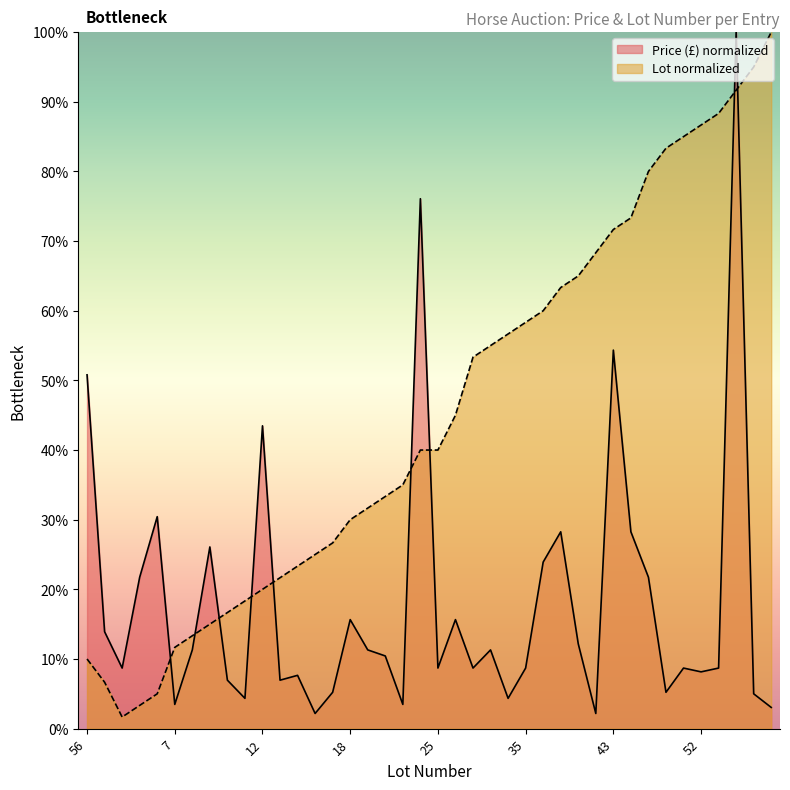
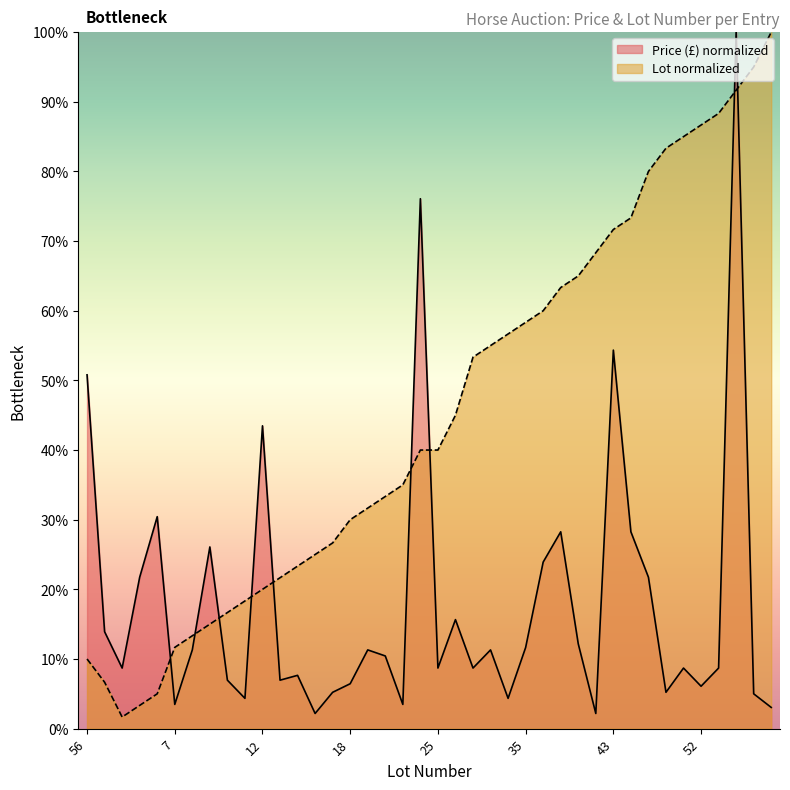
  {
    "Price (£) normalized": {
      "56": "51%",
      "7": "3%",
      "12": "43%",
-     "18": "16%",
+     "18": "6%",
      "25": "9%",
-     "35": "9%",
+     "35": "12%",
      "43": "54%",
-     "52": "8%"
+     "52": "6%"
    },
    "Lot normalized": {
      "56": "10%",
      "7": "12%",
      "12": "20%",
      "18": "30%",
      "25": "40%",
      "35": "58%",
      "43": "72%",
      "52": "87%"
    }
  }
